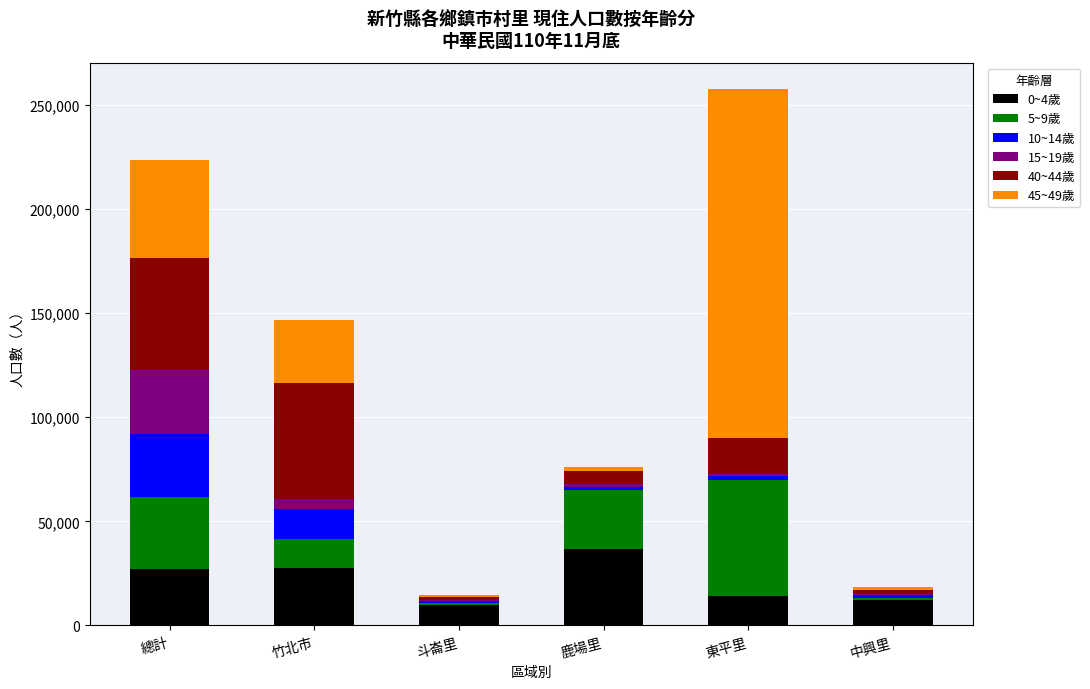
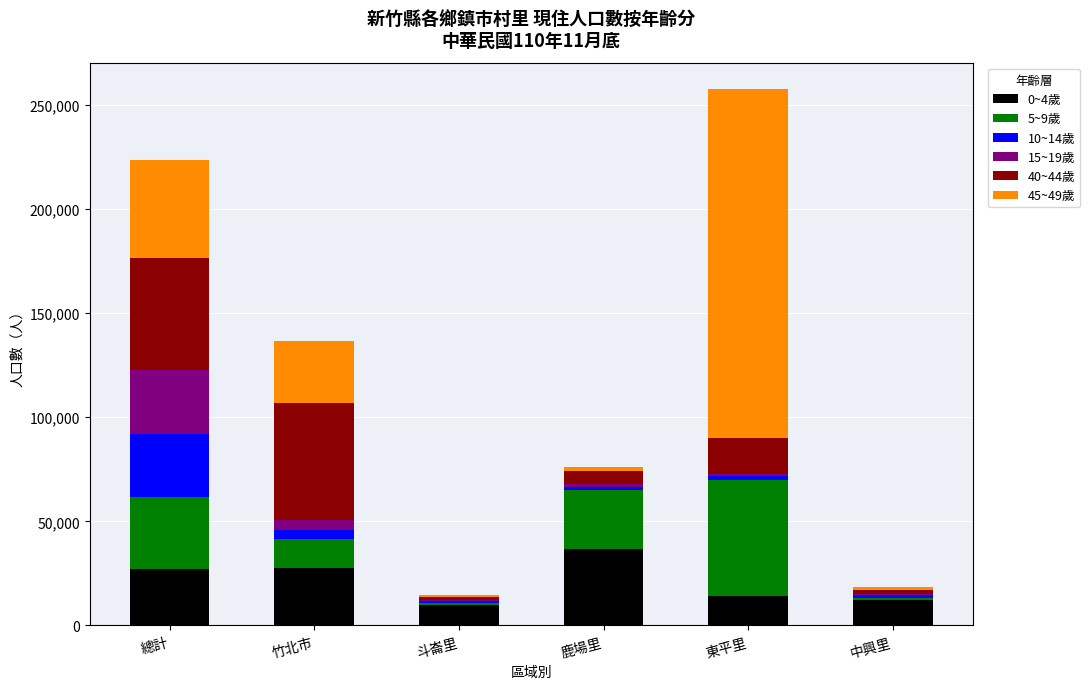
  {
    "0~4歲": {
      "總計": "27,000",
      "竹北市": "28,000",
      "斗崙里": "10,000",
      "鹿場里": "37,000",
      "東平里": "14,000",
      "中興里": "12,000"
    },
    "5~9歲": {
      "總計": "35,000",
      "竹北市": "14,000",
      "鹿場里": "28,000",
      "東平里": "56,000",
      "中興里": "1,000"
    },
    "10~14歲": {
      "總計": "30,000",
-     "竹北市": "15,000",
+     "竹北市": "5,000",
      "鹿場里": "2,000",
      "東平里": "2,000",
      "中興里": "1,000"
    },
    "15~19歲": {
      "總計": "31,000",
      "竹北市": "5,000"
    },
    "40~44歲": {
      "總計": "53,000",
      "竹北市": "56,000",
      "鹿場里": "6,000",
      "東平里": "17,000",
      "中興里": "1,000"
    },
    "45~49歲": {
      "總計": "47,000",
      "竹北市": "30,000",
      "鹿場里": "2,000",
      "東平里": "167,000",
      "中興里": "1,000"
    }
  }
